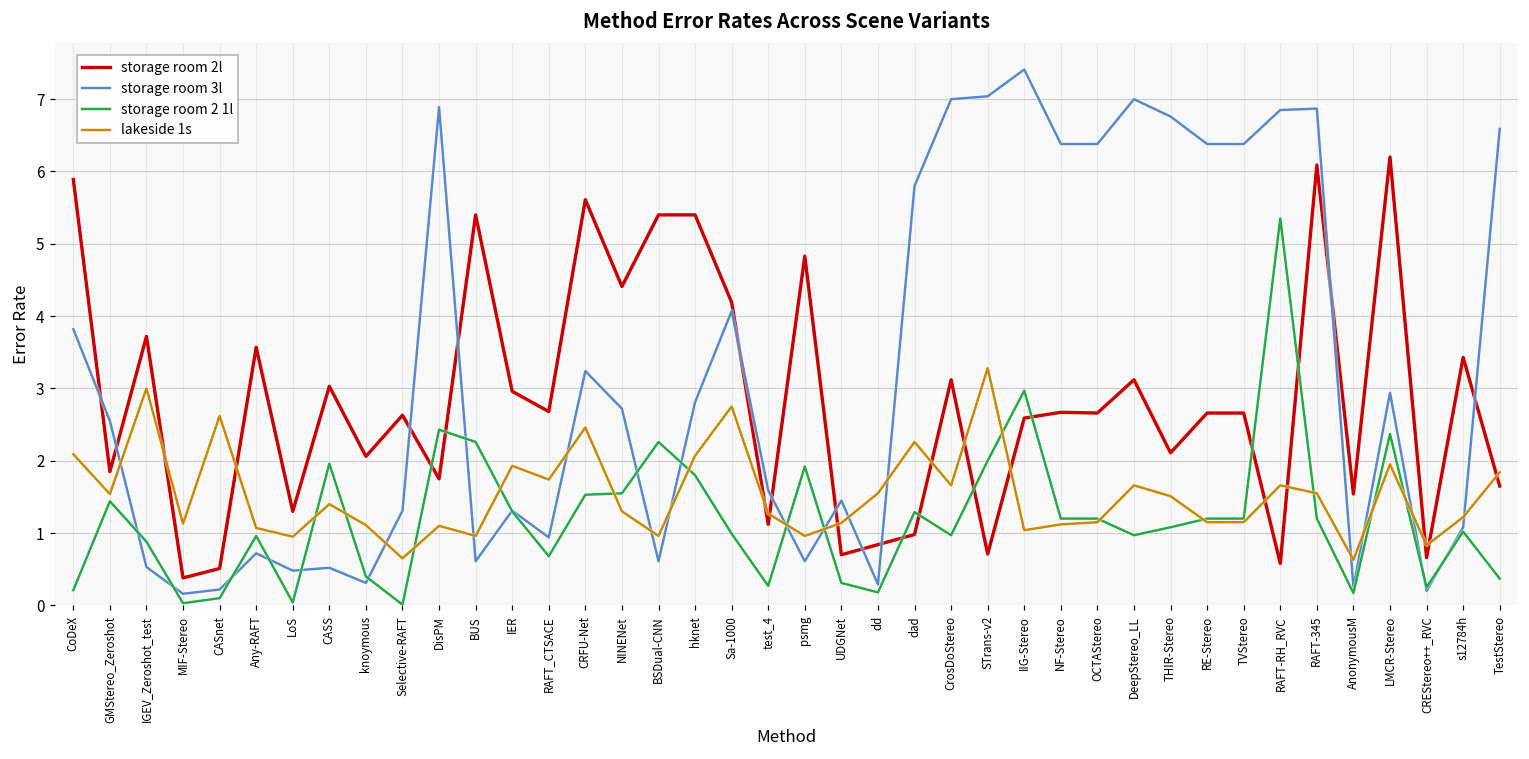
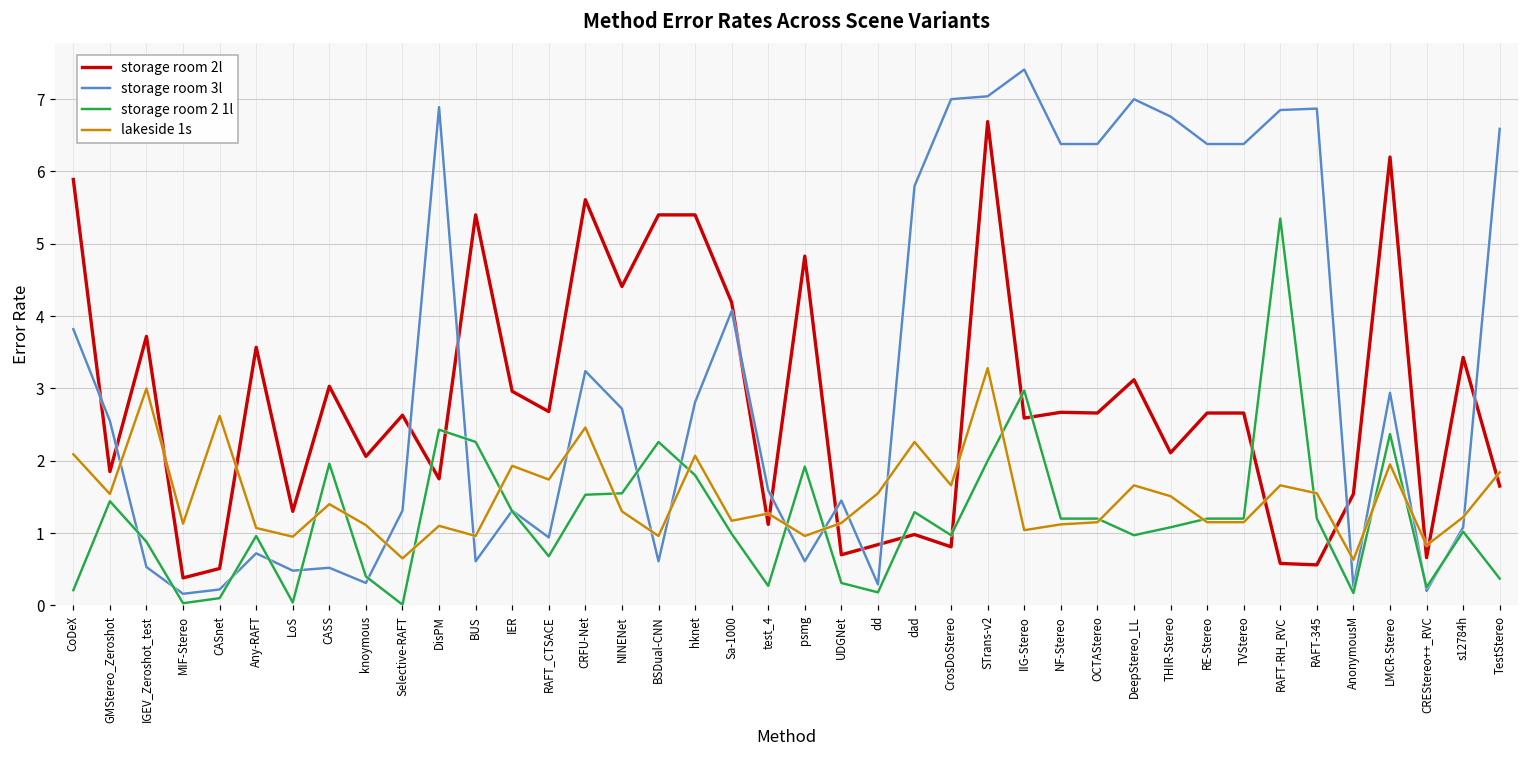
  {
    "storage room 2l": {
      "CoDeX": 5.9,
      "GMStereo_Zeroshot": 1.9,
      "IGEV_Zeroshot_test": 3.7,
      "MIF-Stereo": 0.4,
      "CASnet": 0.5,
      "Any-RAFT": 3.6,
      "LoS": 1.3,
      "CASS": 3.0,
      "knoymous": 2.1,
      "Selective-RAFT": 2.6,
      "DisPM": 1.8,
      "BUS": 5.4,
      "IER": 3.0,
      "RAFT_CTSACE": 2.7,
      "CRFU-Net": 5.6,
      "NINENet": 4.4,
      "BSDual-CNN": 5.4,
      "hknet": 5.4,
      "Sa-1000": 4.2,
      "test_4": 1.1,
      "psmg": 4.8,
      "UDGNet": 0.7,
      "dd": 0.8,
      "dad": 1.0,
-     "CrosDoStereo": 3.1,
-     "STrans-v2": 0.7,
+     "CrosDoStereo": 0.8,
+     "STrans-v2": 6.7,
      "IIG-Stereo": 2.6,
      "NF-Stereo": 2.7,
      "OCTAStereo": 2.7,
      "DeepStereo_LL": 3.1,
      "THIR-Stereo": 2.1,
      "RE-Stereo": 2.7,
      "TVStereo": 2.7,
      "RAFT-RH_RVC": 0.6,
-     "RAFT-345": 6.1,
+     "RAFT-345": 0.6,
      "AnonymousM": 1.5,
      "LMCR-Stereo": 6.2,
      "CREStereo++_RVC": 0.7,
      "s12784h": 3.4,
      "TestStereo": 1.7
    },
    "storage room 3l": {
      "CoDeX": 3.8,
      "GMStereo_Zeroshot": 2.6,
      "IGEV_Zeroshot_test": 0.5,
      "MIF-Stereo": 0.2,
      "CASnet": 0.2,
      "Any-RAFT": 0.7,
      "LoS": 0.5,
      "CASS": 0.5,
      "knoymous": 0.3,
      "Selective-RAFT": 1.3,
      "DisPM": 6.9,
      "BUS": 0.6,
      "RAFT_CTSACE": 0.9,
      "CRFU-Net": 3.2,
      "NINENet": 2.7,
      "BSDual-CNN": 0.6,
      "hknet": 2.8,
      "Sa-1000": 4.1,
      "test_4": 1.6,
      "psmg": 0.6,
      "UDGNet": 1.5,
      "dd": 0.3,
      "dad": 5.8,
      "CrosDoStereo": 7.0,
      "STrans-v2": 7.0,
      "IIG-Stereo": 7.4,
      "NF-Stereo": 6.4,
      "OCTAStereo": 6.4,
      "DeepStereo_LL": 7.0,
      "THIR-Stereo": 6.8,
      "RE-Stereo": 6.4,
      "TVStereo": 6.4,
      "RAFT-RH_RVC": 6.9,
      "RAFT-345": 6.9,
      "AnonymousM": 0.3,
      "LMCR-Stereo": 2.9,
      "CREStereo++_RVC": 0.2,
      "s12784h": 1.1,
      "TestStereo": 6.6
    },
    "storage room 2 1l": {
      "CoDeX": 0.2,
      "GMStereo_Zeroshot": 1.4,
      "IGEV_Zeroshot_test": 0.9,
      "MIF-Stereo": 0.0,
      "CASnet": 0.1,
      "Any-RAFT": 1.0,
      "LoS": 0.0,
      "CASS": 2.0,
      "knoymous": 0.4,
      "Selective-RAFT": 0.0,
      "DisPM": 2.4,
      "BUS": 2.3,
      "RAFT_CTSACE": 0.7,
      "CRFU-Net": 1.5,
      "NINENet": 1.6,
      "BSDual-CNN": 2.3,
      "hknet": 1.8,
      "Sa-1000": 1.0,
      "test_4": 0.3,
      "psmg": 1.9,
      "UDGNet": 0.3,
      "dd": 0.2,
      "dad": 1.3,
      "CrosDoStereo": 1.0,
      "STrans-v2": 2.0,
      "IIG-Stereo": 3.0,
      "NF-Stereo": 1.2,
      "OCTAStereo": 1.2,
      "DeepStereo_LL": 1.0,
      "THIR-Stereo": 1.1,
      "RE-Stereo": 1.2,
      "TVStereo": 1.2,
      "RAFT-RH_RVC": 5.4,
      "RAFT-345": 1.2,
      "AnonymousM": 0.2,
      "LMCR-Stereo": 2.4,
      "CREStereo++_RVC": 0.3,
      "s12784h": 1.0,
      "TestStereo": 0.4
    },
    "lakeside 1s": {
      "CoDeX": 2.1,
      "GMStereo_Zeroshot": 1.5,
      "IGEV_Zeroshot_test": 3.0,
      "MIF-Stereo": 1.1,
      "CASnet": 2.6,
      "Any-RAFT": 1.1,
      "LoS": 1.0,
      "CASS": 1.4,
      "knoymous": 1.1,
      "Selective-RAFT": 0.7,
      "DisPM": 1.1,
      "BUS": 1.0,
      "IER": 1.9,
      "RAFT_CTSACE": 1.7,
      "CRFU-Net": 2.5,
      "NINENet": 1.3,
      "BSDual-CNN": 1.0,
      "hknet": 2.1,
-     "Sa-1000": 2.8,
+     "Sa-1000": 1.2,
      "test_4": 1.3,
      "psmg": 1.0,
      "UDGNet": 1.1,
      "dd": 1.6,
      "dad": 2.3,
      "CrosDoStereo": 1.7,
      "STrans-v2": 3.3,
      "IIG-Stereo": 1.0,
      "NF-Stereo": 1.1,
      "OCTAStereo": 1.2,
      "DeepStereo_LL": 1.7,
      "THIR-Stereo": 1.5,
      "RE-Stereo": 1.2,
      "TVStereo": 1.2,
      "RAFT-RH_RVC": 1.7,
      "RAFT-345": 1.6,
      "AnonymousM": 0.6,
      "LMCR-Stereo": 2.0,
      "CREStereo++_RVC": 0.8,
      "s12784h": 1.2,
      "TestStereo": 1.8
    }
  }
